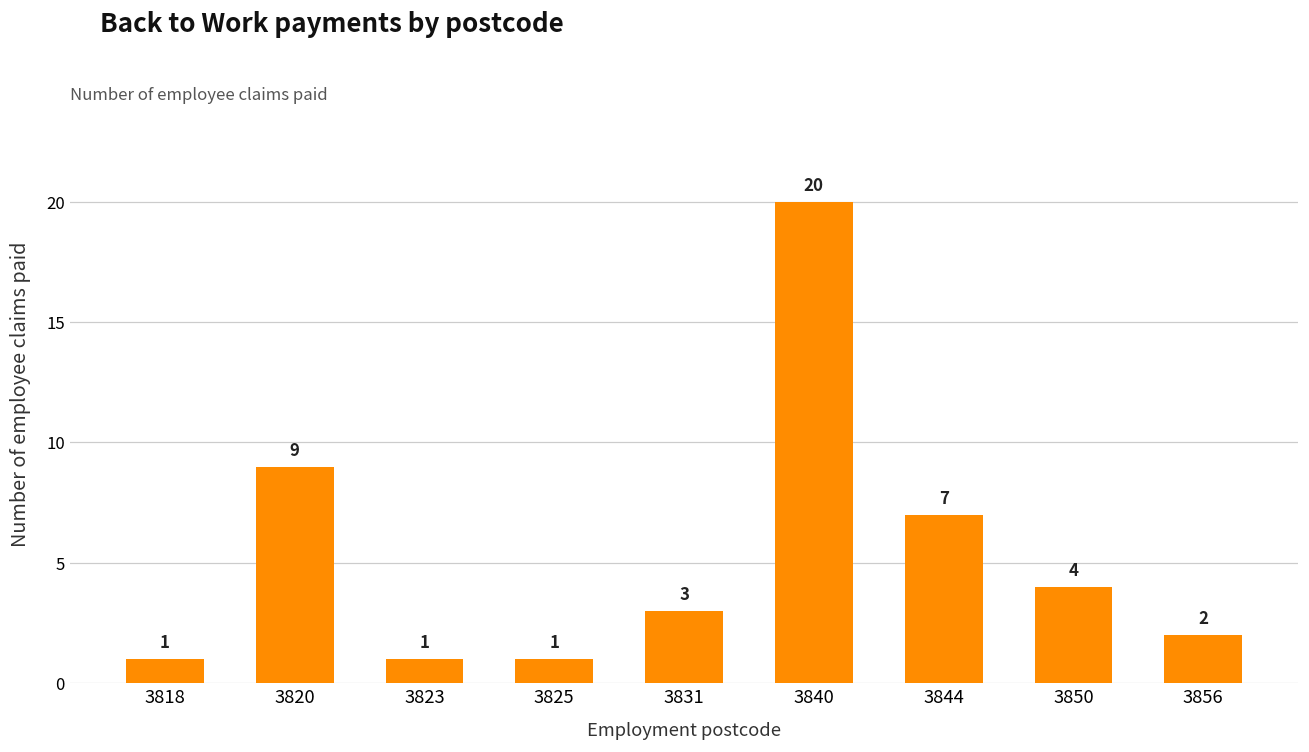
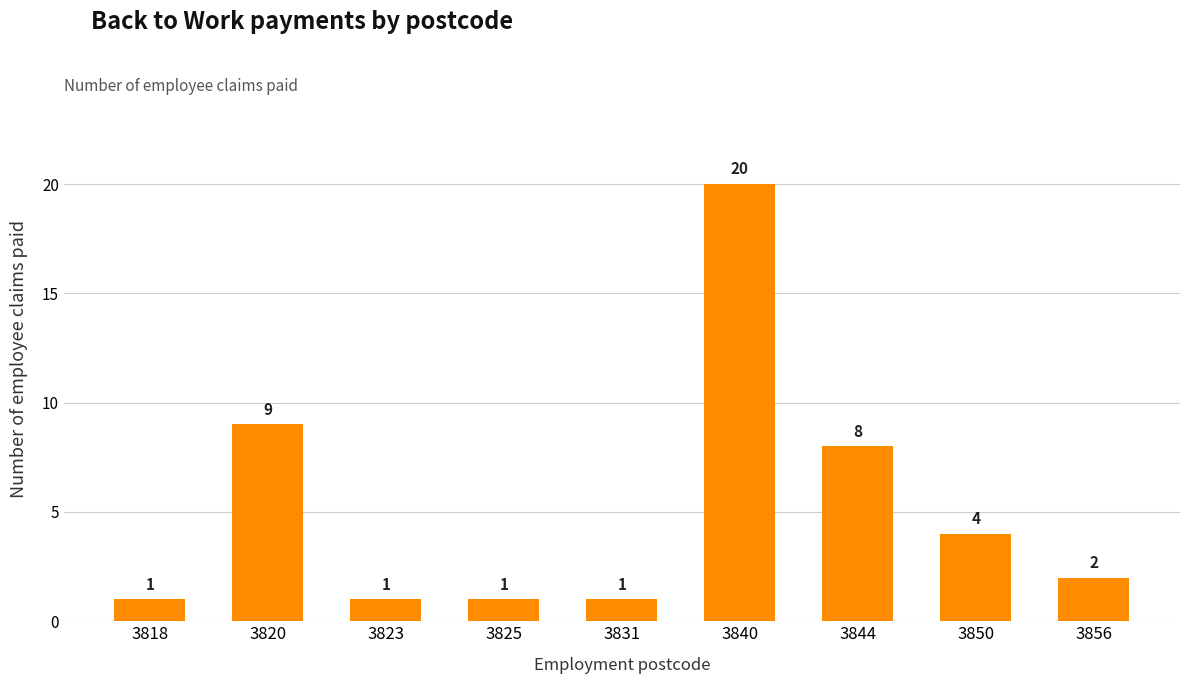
  {
    "3818": 1,
    "3820": 9,
    "3823": 1,
    "3825": 1,
-   "3831": 3,
+   "3831": 1,
    "3840": 20,
-   "3844": 7,
+   "3844": 8,
    "3850": 4,
    "3856": 2
  }
